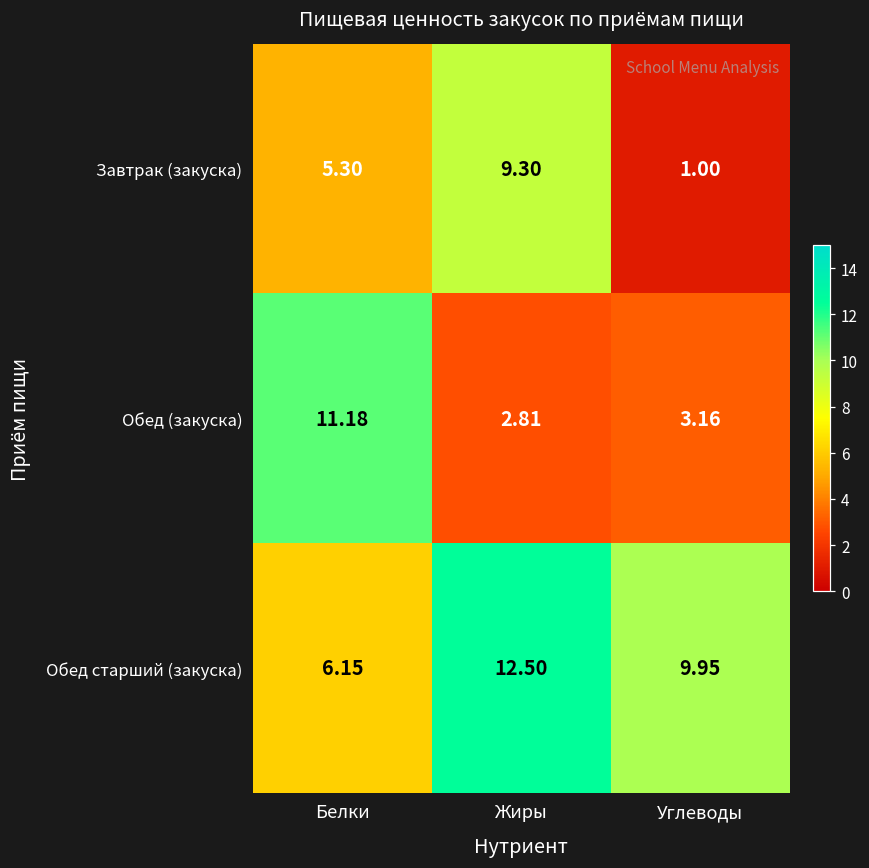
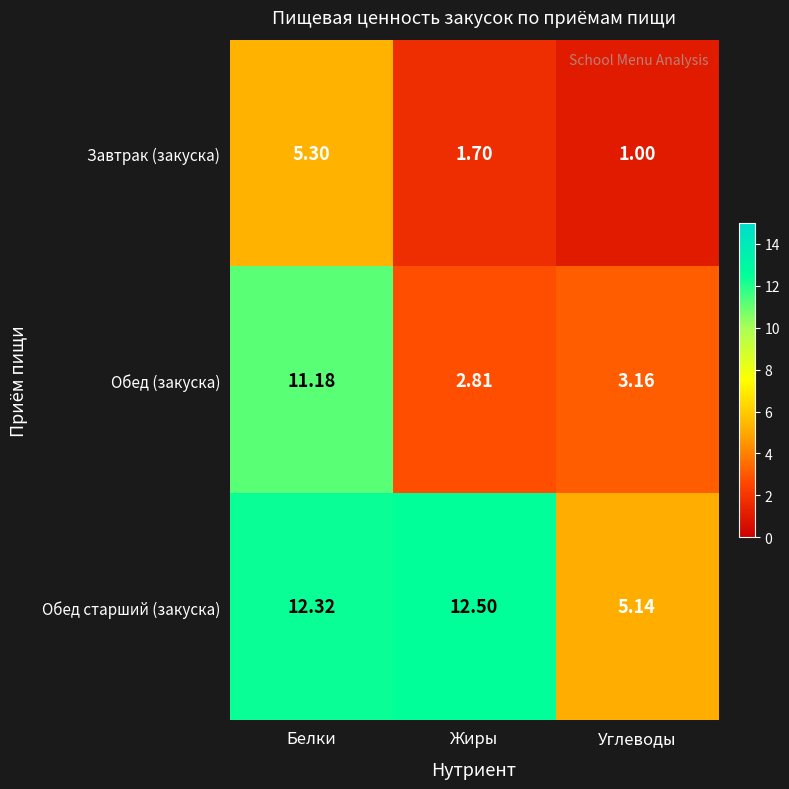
  {
    "Завтрак (закуска)": {
      "Белки": 5.30,
-     "Жиры": 9.30
+     "Жиры": 1.70
    },
    "Обед (закуска)": {
      "Белки": 11.18,
      "Жиры": 2.81,
      "Углеводы": 3.16
    },
    "Обед старший (закуска)": {
-     "Белки": 6.15,
+     "Белки": 12.32,
      "Жиры": 12.50,
-     "Углеводы": 9.95
+     "Углеводы": 5.14
    }
  }
